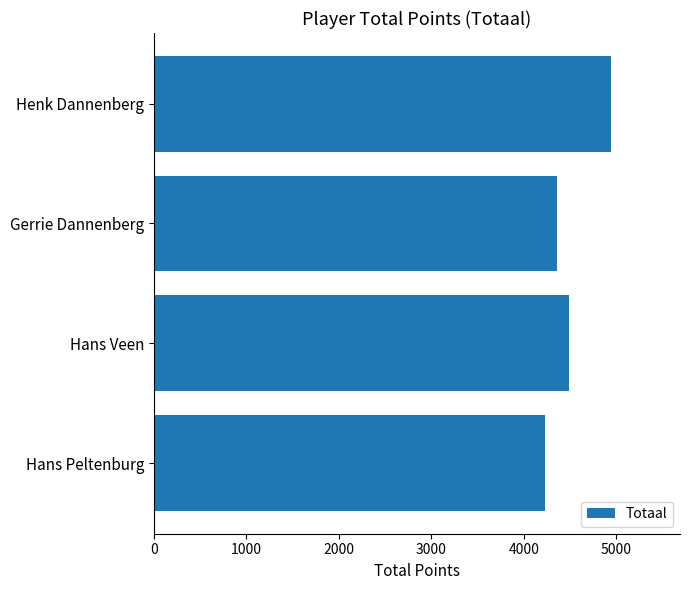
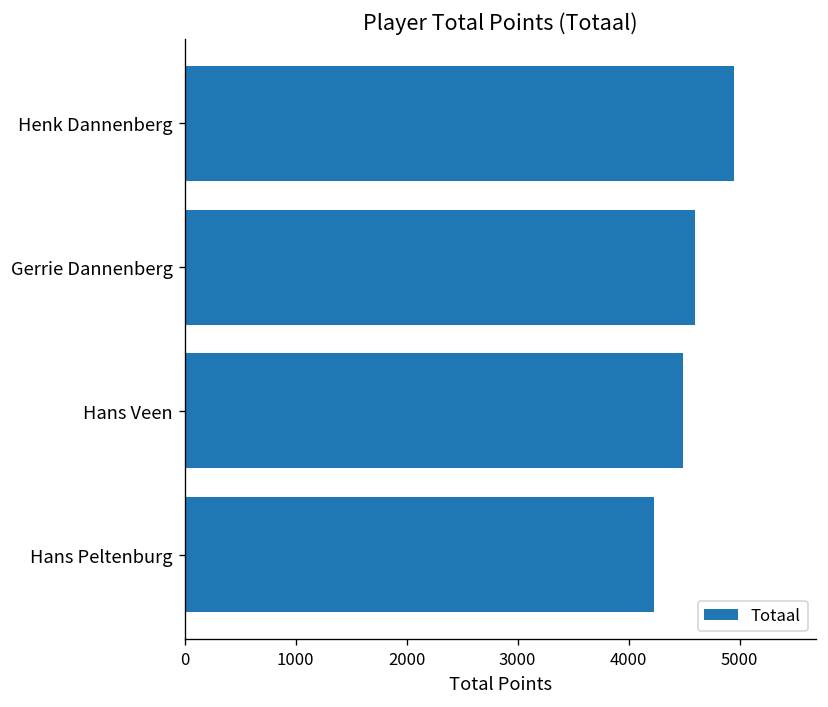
  {
    "Henk Dannenberg": 4900,
-   "Gerrie Dannenberg": 4400,
+   "Gerrie Dannenberg": 4600,
    "Hans Veen": 4500,
    "Hans Peltenburg": 4200
  }
